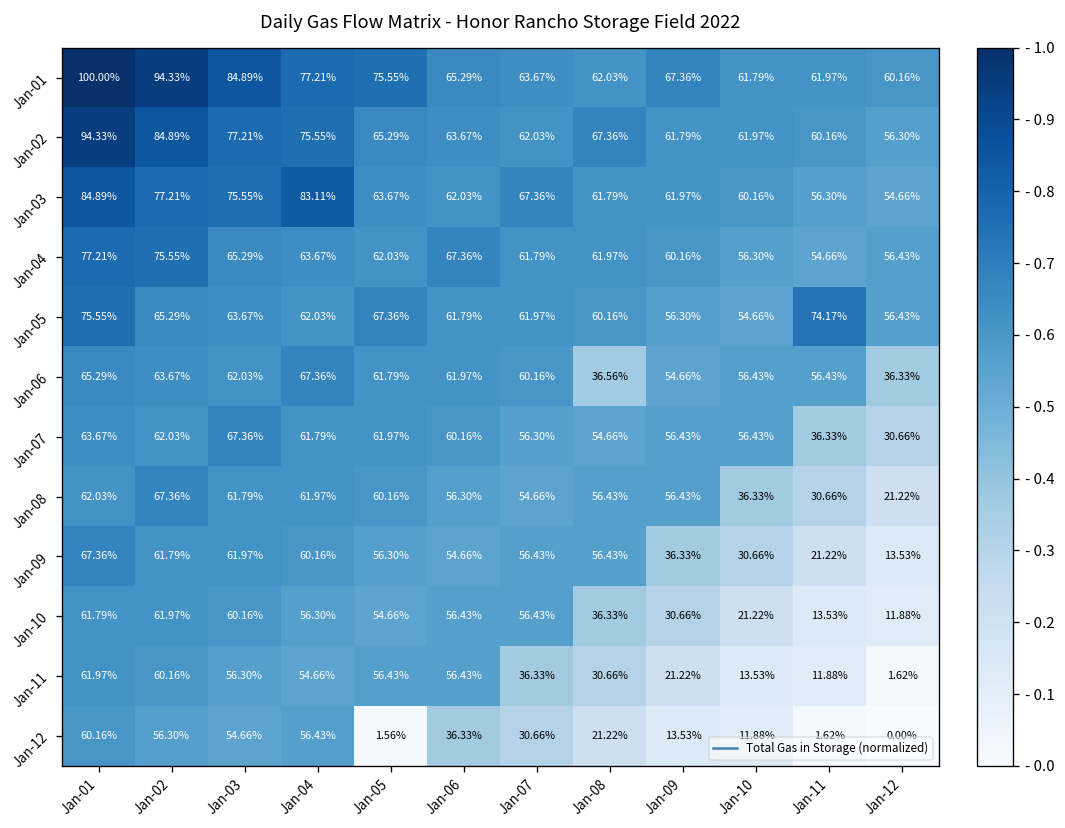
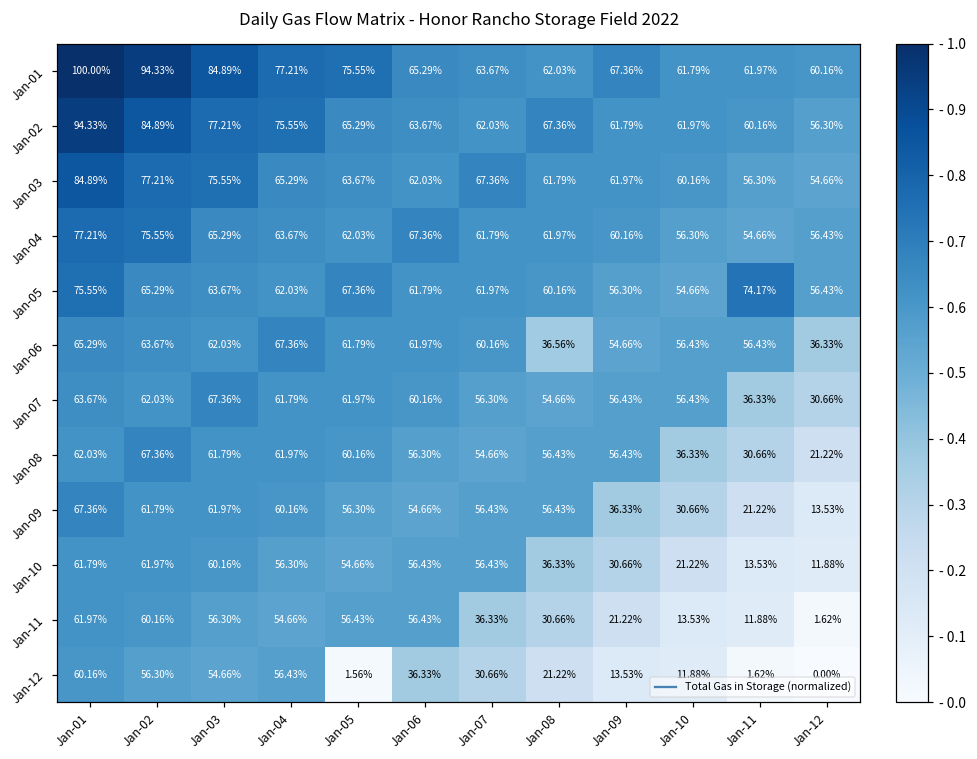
  {
    "Jan-01": {
      "Jan-01": "100.00%",
      "Jan-02": "94.33%",
      "Jan-03": "84.89%",
      "Jan-04": "77.21%",
      "Jan-05": "75.55%",
      "Jan-06": "65.29%",
      "Jan-07": "63.67%",
      "Jan-08": "62.03%",
      "Jan-09": "67.36%",
      "Jan-10": "61.79%",
      "Jan-11": "61.97%",
      "Jan-12": "60.16%"
    },
    "Jan-02": {
      "Jan-01": "94.33%",
      "Jan-02": "84.89%",
      "Jan-03": "77.21%",
      "Jan-04": "75.55%",
      "Jan-05": "65.29%",
      "Jan-06": "63.67%",
      "Jan-07": "62.03%",
      "Jan-08": "67.36%",
      "Jan-09": "61.79%",
      "Jan-10": "61.97%",
      "Jan-11": "60.16%",
      "Jan-12": "56.30%"
    },
    "Jan-03": {
      "Jan-01": "84.89%",
      "Jan-02": "77.21%",
      "Jan-03": "75.55%",
-     "Jan-04": "83.11%",
+     "Jan-04": "65.29%",
      "Jan-05": "63.67%",
      "Jan-06": "62.03%",
      "Jan-07": "67.36%",
      "Jan-08": "61.79%",
      "Jan-09": "61.97%",
      "Jan-10": "60.16%",
      "Jan-11": "56.30%",
      "Jan-12": "54.66%"
    },
    "Jan-04": {
      "Jan-01": "77.21%",
      "Jan-02": "75.55%",
      "Jan-03": "65.29%",
      "Jan-04": "63.67%",
      "Jan-05": "62.03%",
      "Jan-06": "67.36%",
      "Jan-07": "61.79%",
      "Jan-08": "61.97%",
      "Jan-09": "60.16%",
      "Jan-10": "56.30%",
      "Jan-11": "54.66%",
      "Jan-12": "56.43%"
    },
    "Jan-05": {
      "Jan-01": "75.55%",
      "Jan-02": "65.29%",
      "Jan-03": "63.67%",
      "Jan-04": "62.03%",
      "Jan-05": "67.36%",
      "Jan-06": "61.79%",
      "Jan-07": "61.97%",
      "Jan-08": "60.16%",
      "Jan-09": "56.30%",
      "Jan-10": "54.66%",
      "Jan-11": "74.17%",
      "Jan-12": "56.43%"
    },
    "Jan-06": {
      "Jan-01": "65.29%",
      "Jan-02": "63.67%",
      "Jan-03": "62.03%",
      "Jan-04": "67.36%",
      "Jan-05": "61.79%",
      "Jan-06": "61.97%",
      "Jan-07": "60.16%",
      "Jan-08": "36.56%",
      "Jan-09": "54.66%",
      "Jan-10": "56.43%",
      "Jan-11": "56.43%",
      "Jan-12": "36.33%"
    },
    "Jan-07": {
      "Jan-01": "63.67%",
      "Jan-02": "62.03%",
      "Jan-03": "67.36%",
      "Jan-04": "61.79%",
      "Jan-05": "61.97%",
      "Jan-06": "60.16%",
      "Jan-07": "56.30%",
      "Jan-08": "54.66%",
      "Jan-09": "56.43%",
      "Jan-10": "56.43%",
      "Jan-11": "36.33%",
      "Jan-12": "30.66%"
    },
    "Jan-08": {
      "Jan-01": "62.03%",
      "Jan-02": "67.36%",
      "Jan-03": "61.79%",
      "Jan-04": "61.97%",
      "Jan-05": "60.16%",
      "Jan-06": "56.30%",
      "Jan-07": "54.66%",
      "Jan-08": "56.43%",
      "Jan-09": "56.43%",
      "Jan-10": "36.33%",
      "Jan-11": "30.66%",
      "Jan-12": "21.22%"
    },
    "Jan-09": {
      "Jan-01": "67.36%",
      "Jan-02": "61.79%",
      "Jan-03": "61.97%",
      "Jan-04": "60.16%",
      "Jan-05": "56.30%",
      "Jan-06": "54.66%",
      "Jan-07": "56.43%",
      "Jan-08": "56.43%",
      "Jan-09": "36.33%",
      "Jan-10": "30.66%",
      "Jan-11": "21.22%",
      "Jan-12": "13.53%"
    },
    "Jan-10": {
      "Jan-01": "61.79%",
      "Jan-02": "61.97%",
      "Jan-03": "60.16%",
      "Jan-04": "56.30%",
      "Jan-05": "54.66%",
      "Jan-06": "56.43%",
      "Jan-07": "56.43%",
      "Jan-08": "36.33%",
      "Jan-09": "30.66%",
      "Jan-10": "21.22%",
      "Jan-11": "13.53%",
      "Jan-12": "11.88%"
    },
    "Jan-11": {
      "Jan-01": "61.97%",
      "Jan-02": "60.16%",
      "Jan-03": "56.30%",
      "Jan-04": "54.66%",
      "Jan-05": "56.43%",
      "Jan-06": "56.43%",
      "Jan-07": "36.33%",
      "Jan-08": "30.66%",
      "Jan-09": "21.22%",
      "Jan-10": "13.53%",
      "Jan-11": "11.88%",
      "Jan-12": "1.62%"
    },
    "Jan-12": {
      "Jan-01": "60.16%",
      "Jan-02": "56.30%",
      "Jan-03": "54.66%",
      "Jan-04": "56.43%",
      "Jan-05": "1.56%",
      "Jan-06": "36.33%",
      "Jan-07": "30.66%",
      "Jan-08": "21.22%",
      "Jan-09": "13.53%"
    }
  }
